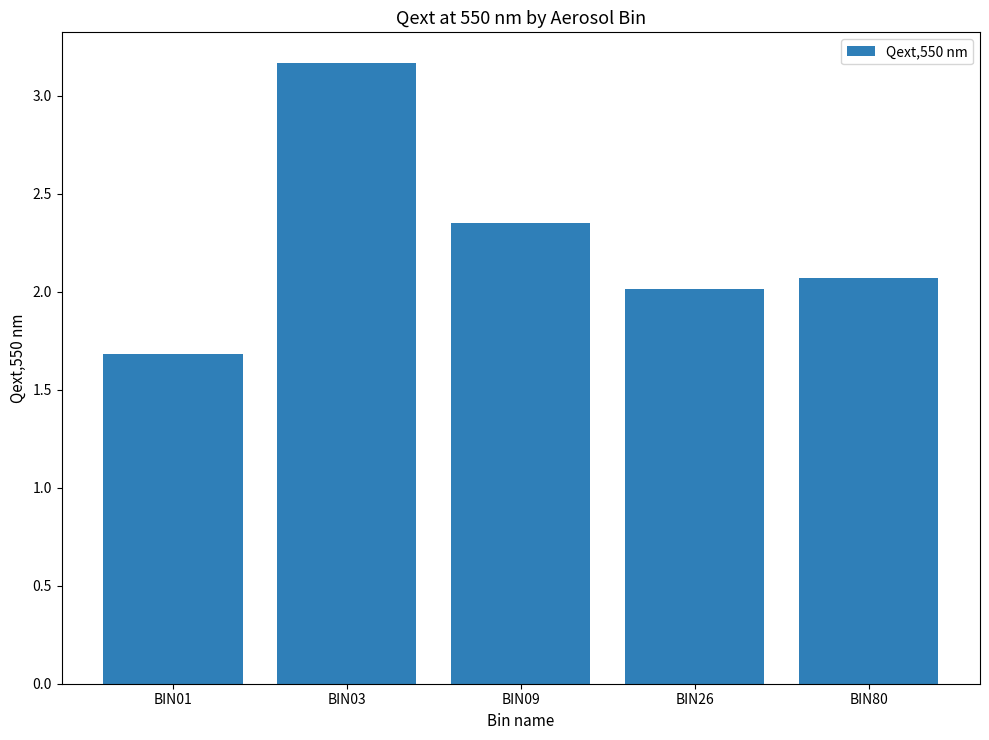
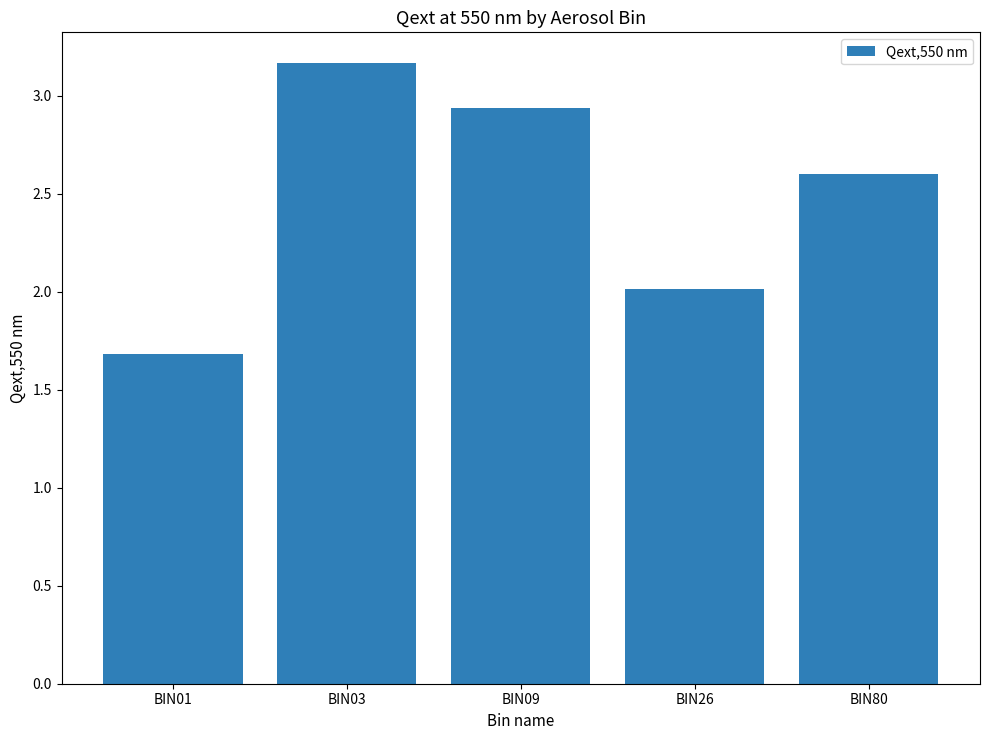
  {
    "BIN01": 1.68,
    "BIN03": 3.17,
-   "BIN09": 2.35,
+   "BIN09": 2.94,
    "BIN26": 2.01,
-   "BIN80": 2.07
+   "BIN80": 2.60
  }
